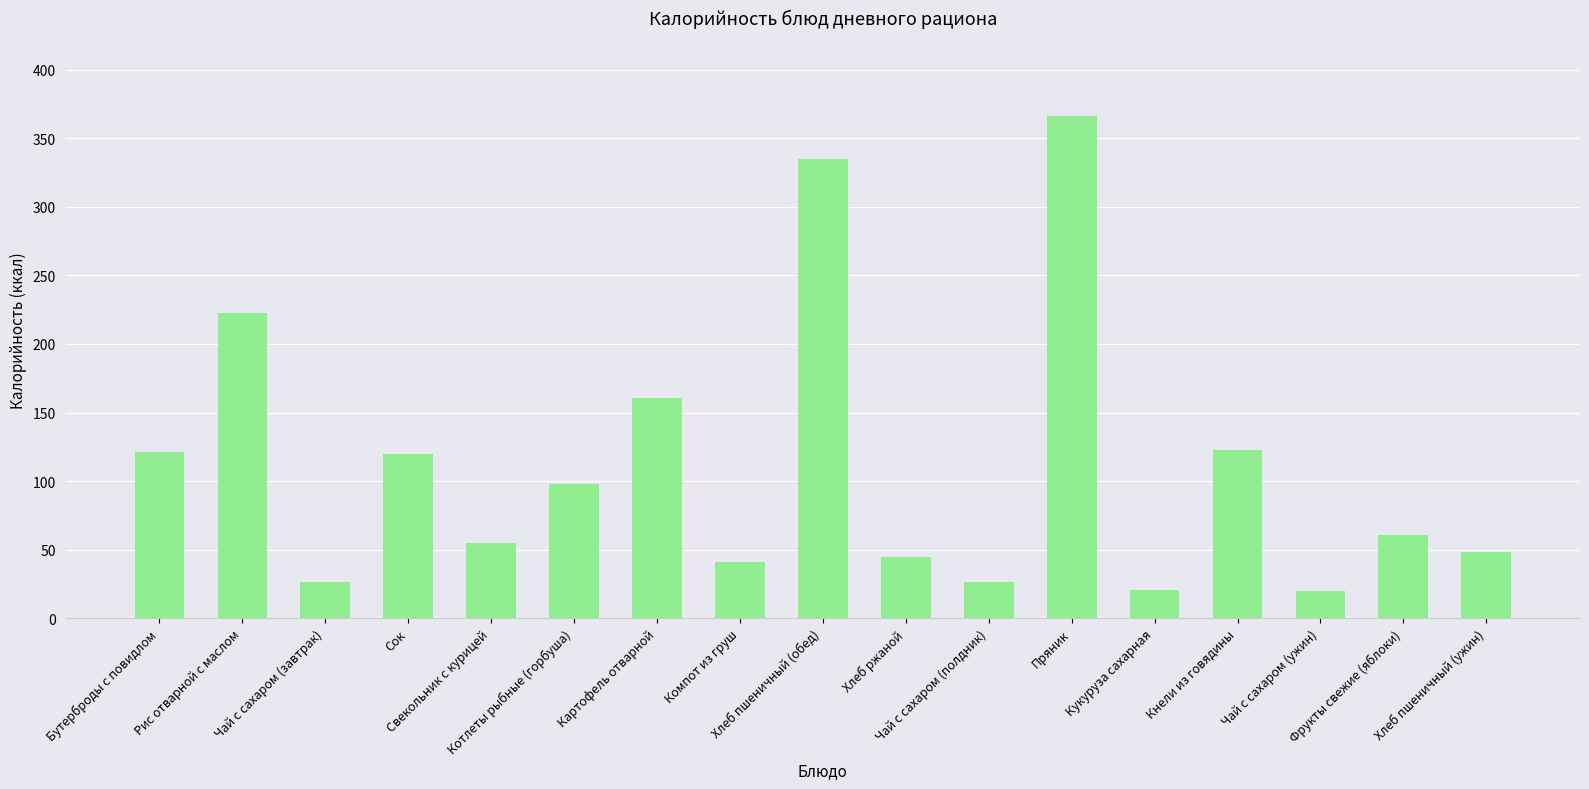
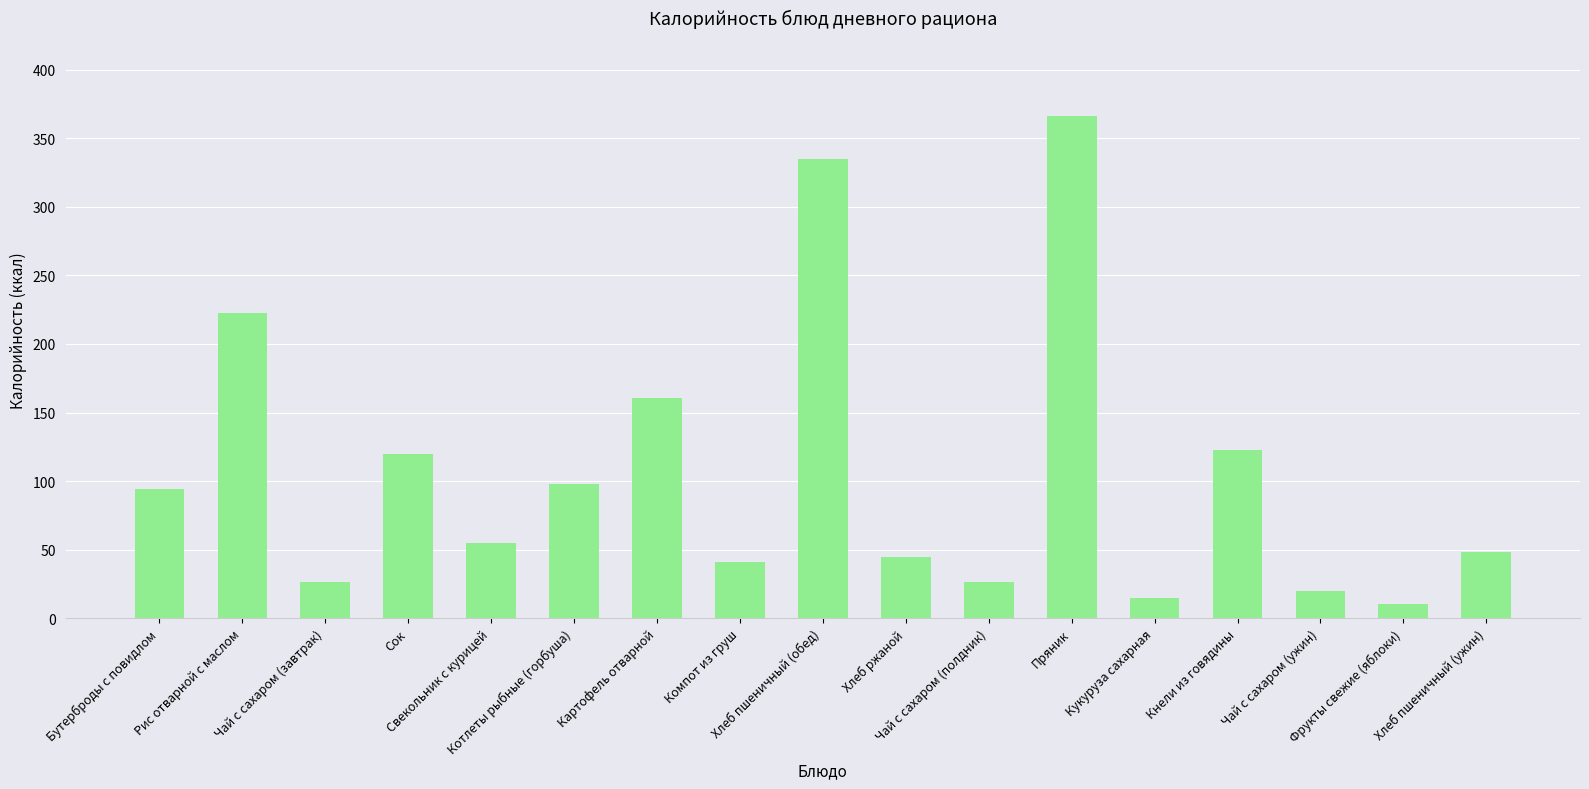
  {
-   "Бутерброды с повидлом": 121,
+   "Бутерброды с повидлом": 94,
    "Рис отварной с маслом": 223,
    "Чай с сахаром (завтрак)": 26,
    "Сок": 120,
    "Свекольник с курицей": 55,
    "Котлеты рыбные (горбуша)": 98,
    "Картофель отварной": 161,
    "Компот из груш": 41,
    "Хлеб пшеничный (обед)": 335,
    "Хлеб ржаной": 44,
    "Чай с сахаром (полдник)": 26,
    "Пряник": 366,
-   "Кукуруза сахарная": 21,
+   "Кукуруза сахарная": 15,
    "Кнели из говядины": 123,
    "Чай с сахаром (ужин)": 20,
-   "Фрукты свежие (яблоки)": 61,
+   "Фрукты свежие (яблоки)": 11,
    "Хлеб пшеничный (ужин)": 48
  }
